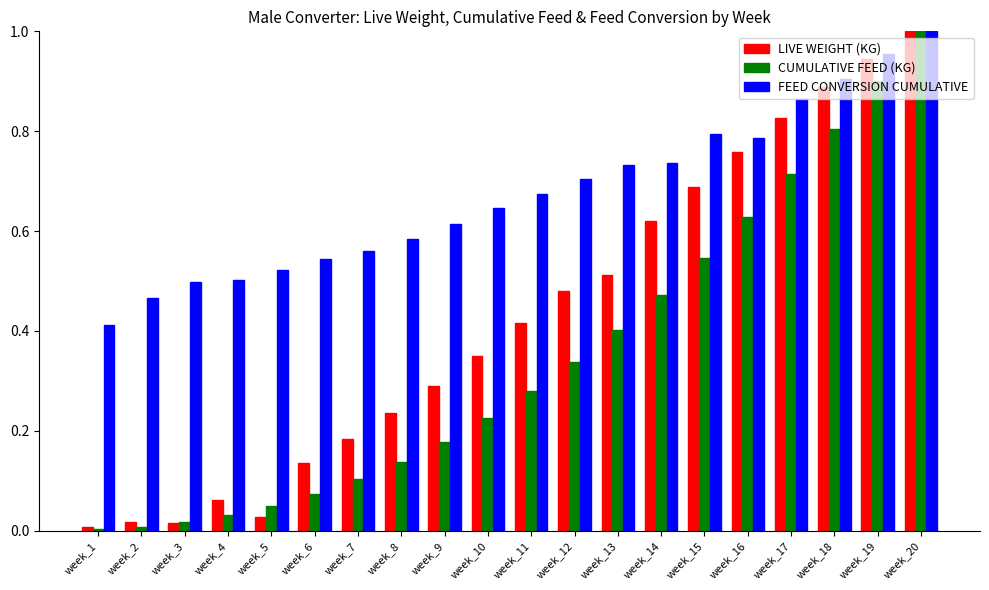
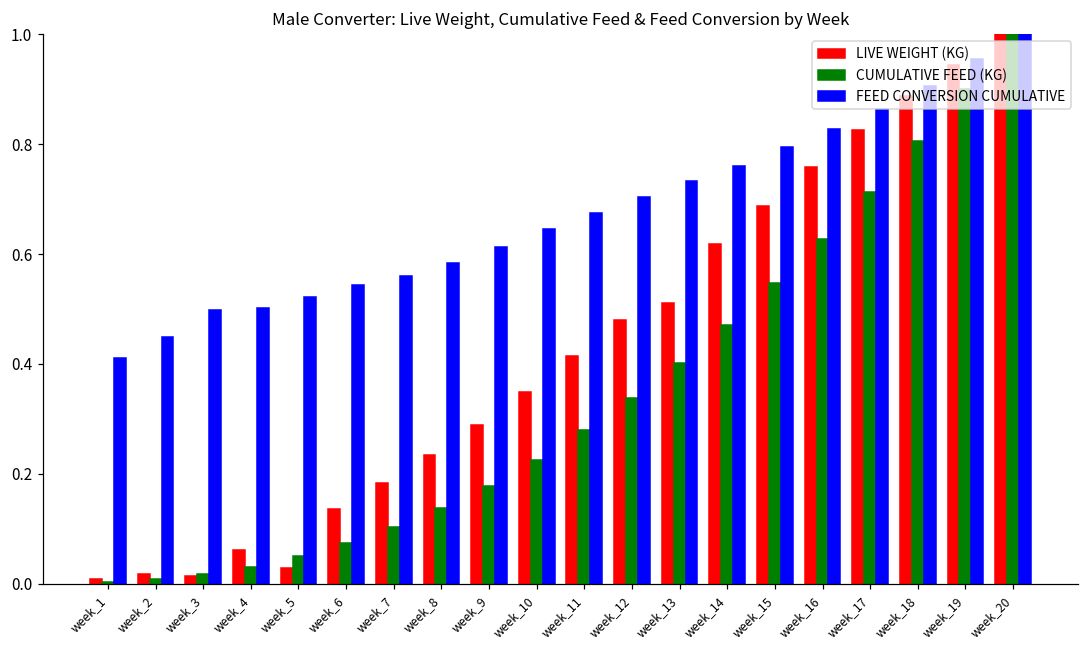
  {
    "LIVE WEIGHT (KG)": {
      "week_1": 0.01,
      "week_2": 0.02,
      "week_3": 0.01,
      "week_4": 0.06,
      "week_5": 0.03,
      "week_6": 0.14,
      "week_7": 0.18,
      "week_8": 0.24,
      "week_9": 0.29,
      "week_10": 0.35,
      "week_11": 0.42,
      "week_12": 0.48,
      "week_13": 0.51,
      "week_14": 0.62,
      "week_15": 0.69,
      "week_16": 0.76,
      "week_17": 0.83,
      "week_20": 1.00
    },
    "CUMULATIVE FEED (KG)": {
      "week_2": 0.01,
      "week_3": 0.02,
      "week_4": 0.03,
      "week_5": 0.05,
      "week_6": 0.07,
      "week_7": 0.10,
      "week_8": 0.14,
      "week_9": 0.18,
      "week_10": 0.23,
      "week_11": 0.28,
      "week_12": 0.34,
      "week_13": 0.40,
      "week_14": 0.47,
      "week_15": 0.55,
      "week_16": 0.63,
      "week_17": 0.71,
      "week_18": 0.81,
      "week_20": 1.00
    },
    "FEED CONVERSION CUMULATIVE": {
      "week_1": 0.41,
-     "week_2": 0.47,
+     "week_2": 0.45,
      "week_3": 0.50,
      "week_4": 0.50,
      "week_5": 0.52,
      "week_6": 0.54,
      "week_7": 0.56,
      "week_8": 0.58,
      "week_9": 0.61,
      "week_10": 0.65,
      "week_11": 0.67,
      "week_12": 0.70,
      "week_13": 0.73,
-     "week_14": 0.74,
+     "week_14": 0.76,
      "week_15": 0.79,
-     "week_16": 0.79,
+     "week_16": 0.83,
      "week_20": 1.00
    }
  }
